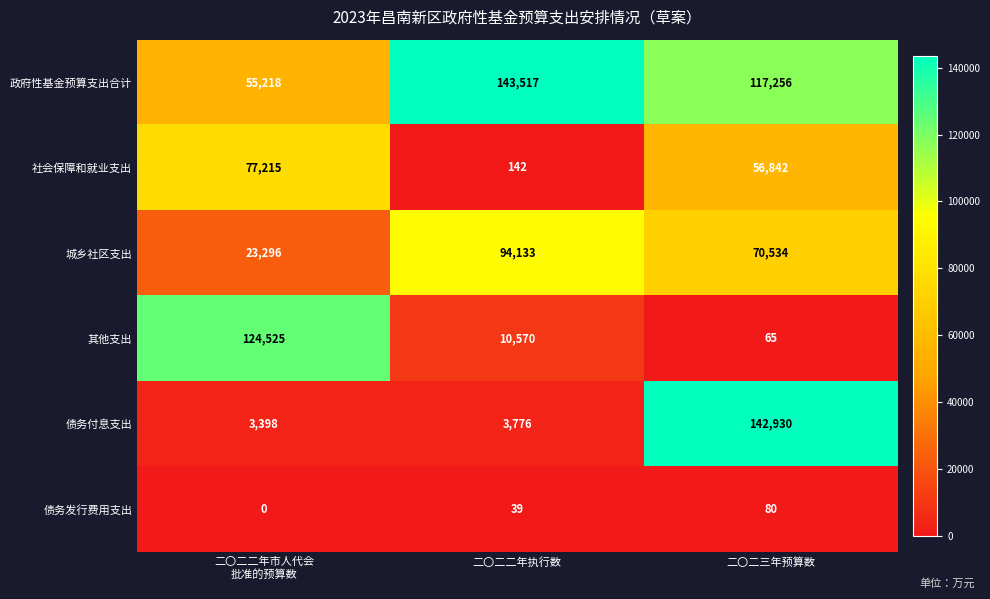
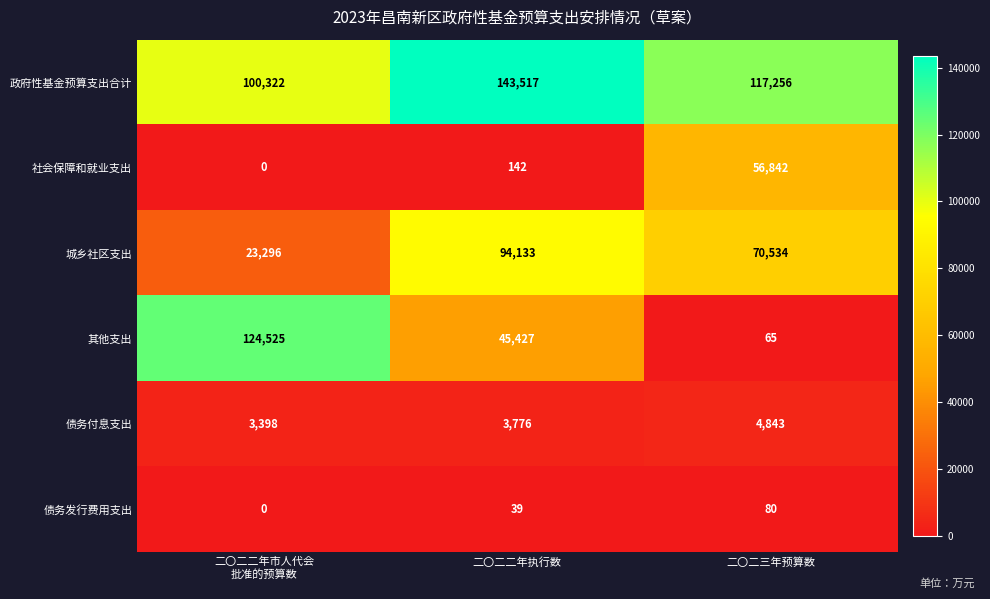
  {
    "政府性基金预算支出合计": {
-     "二〇二二年市人代会 批准的预算数": "55,218",
+     "二〇二二年市人代会 批准的预算数": "100,322",
      "二〇二二年执行数": "143,517",
      "二〇二三年预算数": "117,256"
    },
    "社会保障和就业支出": {
-     "二〇二二年市人代会 批准的预算数": "77,215",
+     "二〇二二年市人代会 批准的预算数": "0",
      "二〇二二年执行数": "142",
      "二〇二三年预算数": "56,842"
    },
    "城乡社区支出": {
      "二〇二二年市人代会 批准的预算数": "23,296",
      "二〇二二年执行数": "94,133",
      "二〇二三年预算数": "70,534"
    },
    "其他支出": {
      "二〇二二年市人代会 批准的预算数": "124,525",
-     "二〇二二年执行数": "10,570",
+     "二〇二二年执行数": "45,427",
      "二〇二三年预算数": "65"
    },
    "债务付息支出": {
      "二〇二二年市人代会 批准的预算数": "3,398",
      "二〇二二年执行数": "3,776",
-     "二〇二三年预算数": "142,930"
+     "二〇二三年预算数": "4,843"
    },
    "债务发行费用支出": {
      "二〇二二年市人代会 批准的预算数": "0",
      "二〇二二年执行数": "39",
      "二〇二三年预算数": "80"
    }
  }
